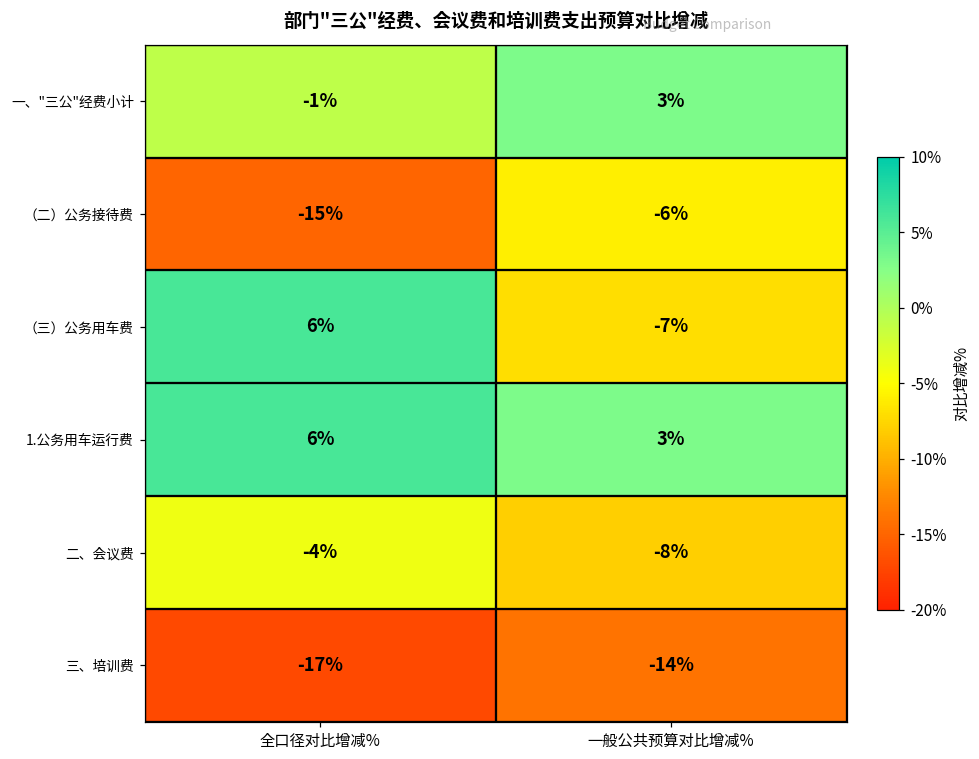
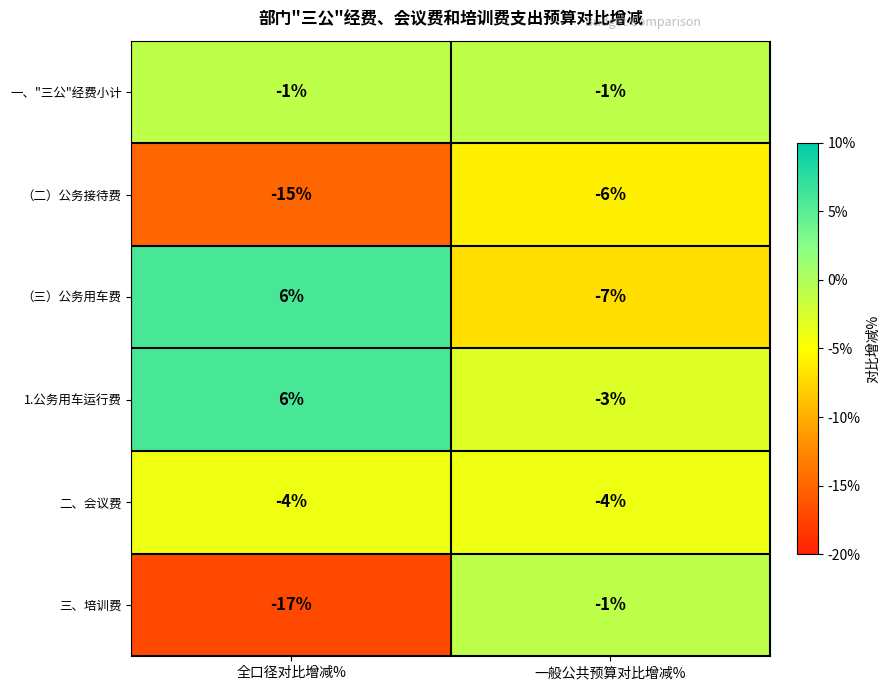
  {
    "一、\"三公\"经费小计": {
      "全口径对比增减%": "-1%",
-     "一般公共预算对比增减%": "3%"
+     "一般公共预算对比增减%": "-1%"
    },
    "（二）公务接待费": {
      "全口径对比增减%": "-15%",
      "一般公共预算对比增减%": "-6%"
    },
    "（三）公务用车费": {
      "全口径对比增减%": "6%",
      "一般公共预算对比增减%": "-7%"
    },
    "1.公务用车运行费": {
      "全口径对比增减%": "6%",
-     "一般公共预算对比增减%": "3%"
+     "一般公共预算对比增减%": "-3%"
    },
    "二、会议费": {
      "全口径对比增减%": "-4%",
-     "一般公共预算对比增减%": "-8%"
+     "一般公共预算对比增减%": "-4%"
    },
    "三、培训费": {
      "全口径对比增减%": "-17%",
-     "一般公共预算对比增减%": "-14%"
+     "一般公共预算对比增减%": "-1%"
    }
  }
